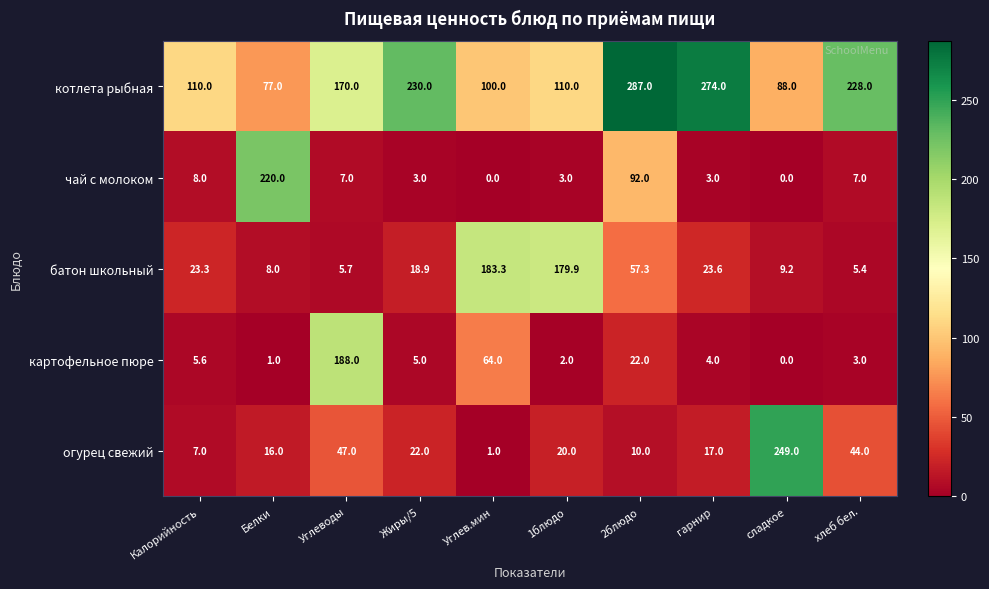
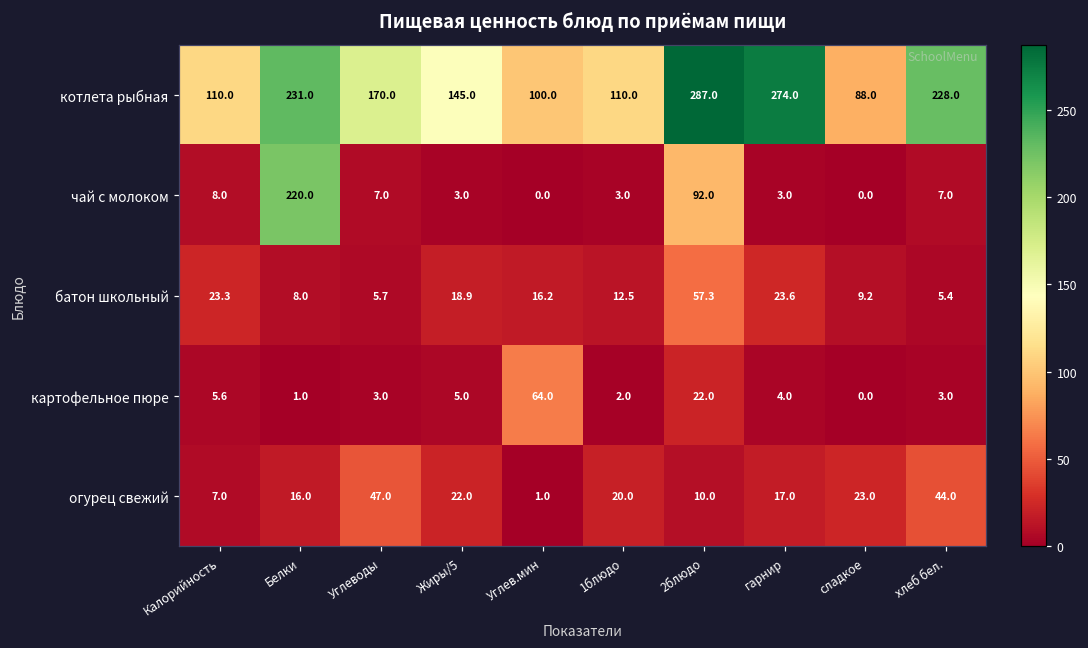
  {
    "котлета рыбная": {
      "Калорийность": 110.0,
-     "Белки": 77.0,
+     "Белки": 231.0,
      "Углеводы": 170.0,
-     "Жиры/5": 230.0,
+     "Жиры/5": 145.0,
      "Углев.мин": 100.0,
      "1блюдо": 110.0,
      "2блюдо": 287.0,
      "гарнир": 274.0,
      "сладкое": 88.0
    },
    "чай с молоком": {
      "Калорийность": 8.0,
      "Белки": 220.0,
      "Углеводы": 7.0,
      "Жиры/5": 3.0,
      "Углев.мин": 0.0,
      "1блюдо": 3.0,
      "2блюдо": 92.0,
      "гарнир": 3.0,
      "сладкое": 0.0,
      "хлеб бел.": 7.0
    },
    "батон школьный": {
      "Калорийность": 23.3,
      "Белки": 8.0,
      "Углеводы": 5.7,
      "Жиры/5": 18.9,
-     "Углев.мин": 183.3,
-     "1блюдо": 179.9,
+     "Углев.мин": 16.2,
+     "1блюдо": 12.5,
      "2блюдо": 57.3,
      "гарнир": 23.6,
      "сладкое": 9.2,
      "хлеб бел.": 5.4
    },
    "картофельное пюре": {
      "Калорийность": 5.6,
      "Белки": 1.0,
-     "Углеводы": 188.0,
+     "Углеводы": 3.0,
      "Жиры/5": 5.0,
      "Углев.мин": 64.0,
      "1блюдо": 2.0,
      "2блюдо": 22.0,
      "гарнир": 4.0,
      "сладкое": 0.0,
      "хлеб бел.": 3.0
    },
    "огурец свежий": {
      "Калорийность": 7.0,
      "Белки": 16.0,
      "Углеводы": 47.0,
      "Жиры/5": 22.0,
      "Углев.мин": 1.0,
      "1блюдо": 20.0,
      "2блюдо": 10.0,
      "гарнир": 17.0,
-     "сладкое": 249.0,
+     "сладкое": 23.0,
      "хлеб бел.": 44.0
    }
  }
